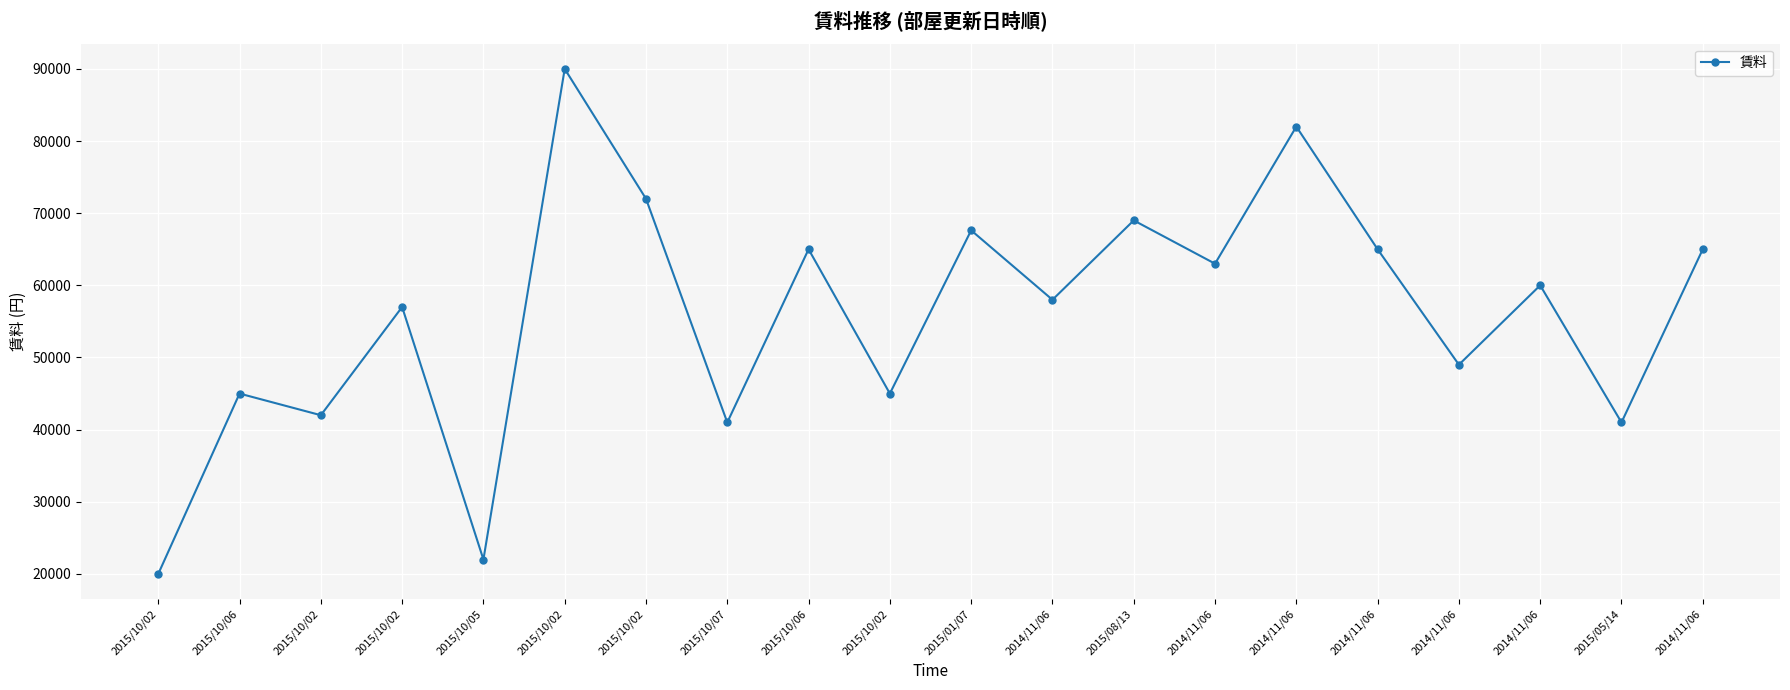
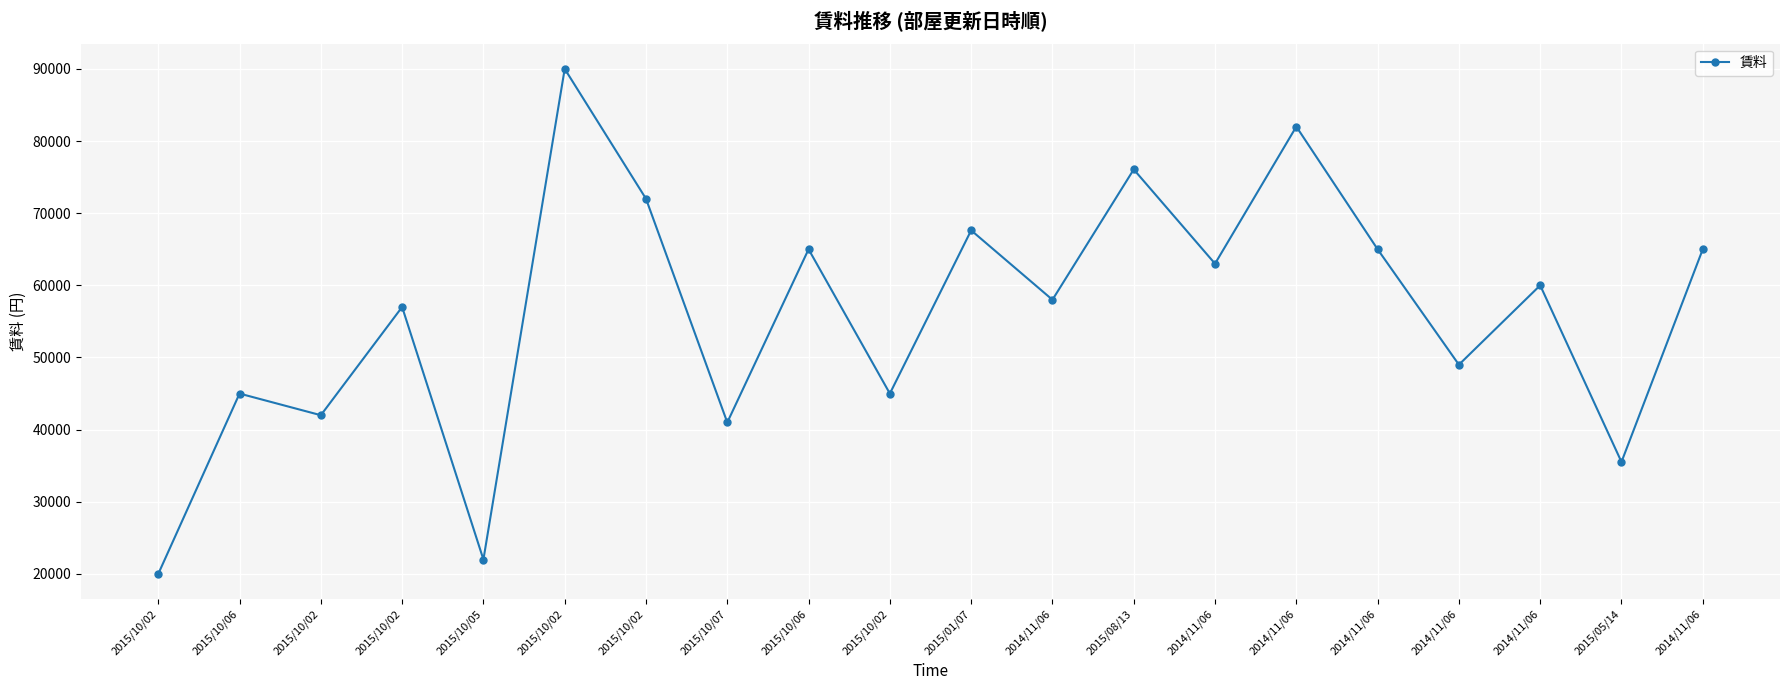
  {
    "2015/10/05": 22000,
    "2015/10/07": 41000,
    "2015/01/07": 68000,
-   "2015/08/13": 69000,
-   "2015/05/14": 41000
+   "2015/08/13": 76000,
+   "2015/05/14": 36000
  }
